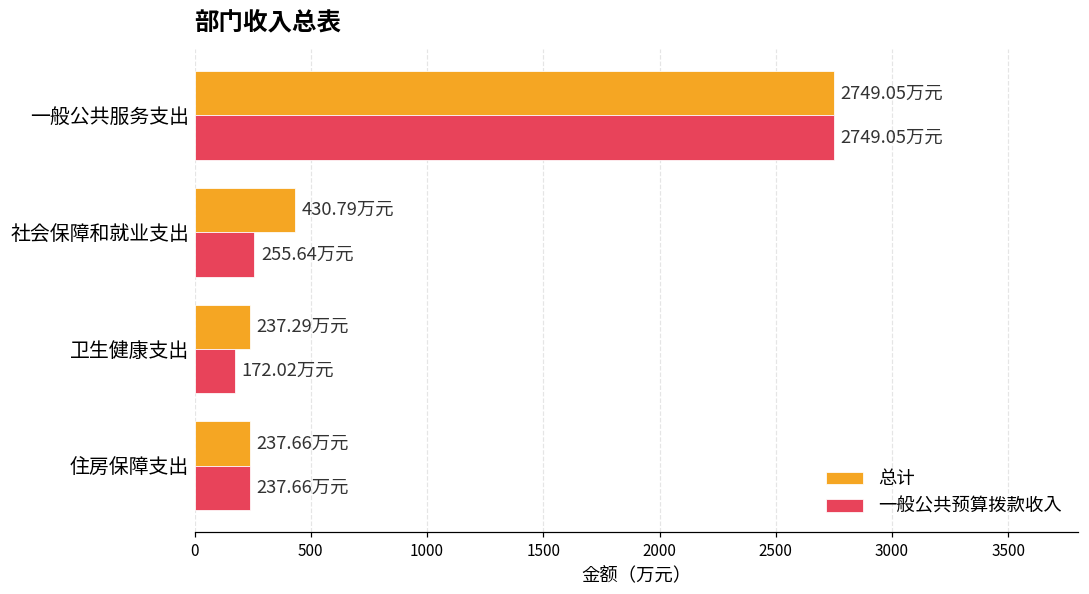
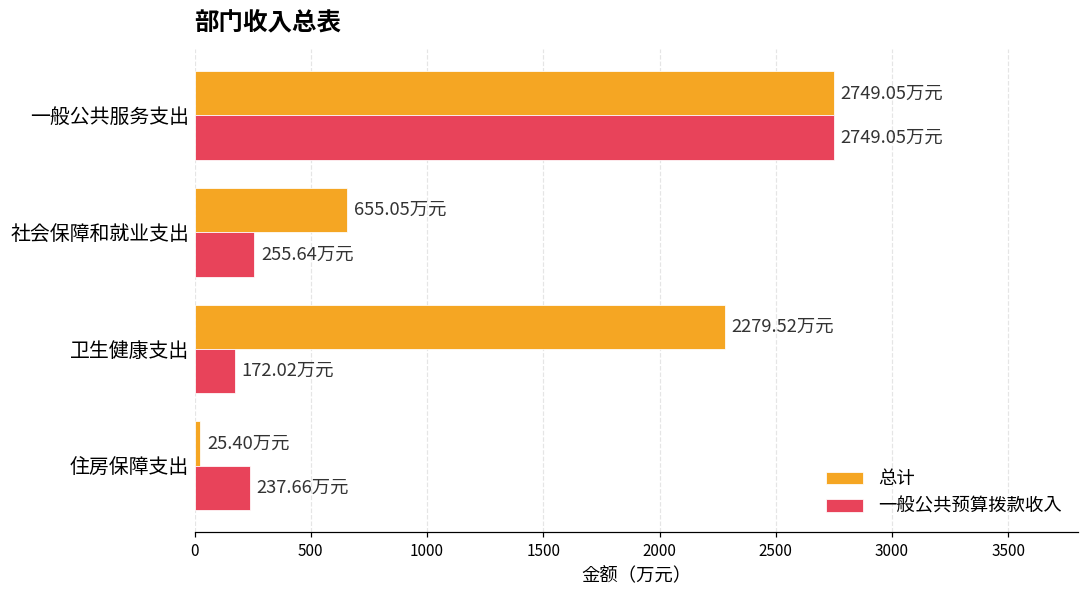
  {
    "总计": {
      "一般公共服务支出": 2749.05,
-     "社会保障和就业支出": 430.79,
-     "卫生健康支出": 237.29,
-     "住房保障支出": 237.66
+     "社会保障和就业支出": 655.05,
+     "卫生健康支出": 2279.52,
+     "住房保障支出": 25.40
    },
    "一般公共预算拨款收入": {
      "一般公共服务支出": 2749.05,
      "社会保障和就业支出": 255.64,
      "卫生健康支出": 172.02,
      "住房保障支出": 237.66
    }
  }
